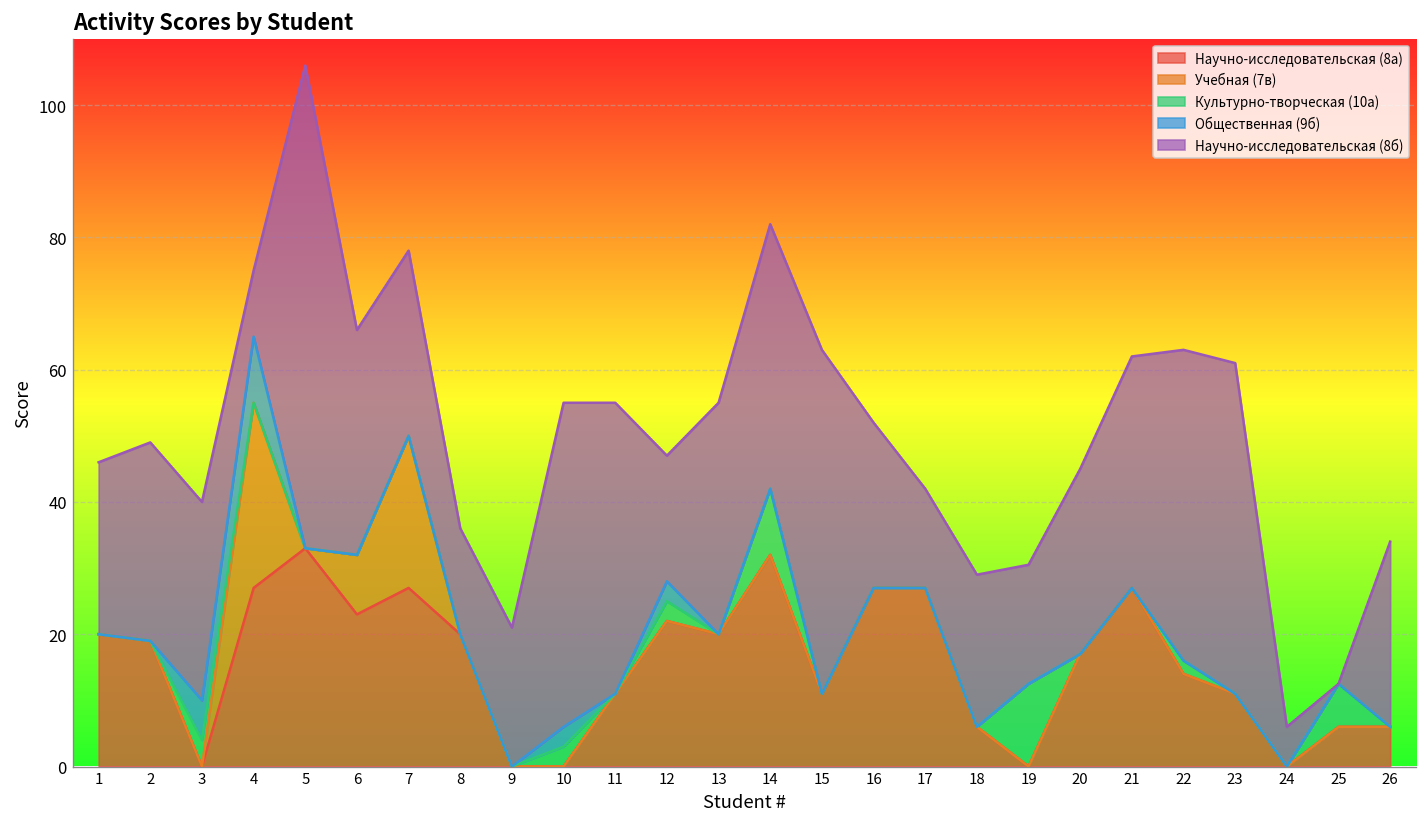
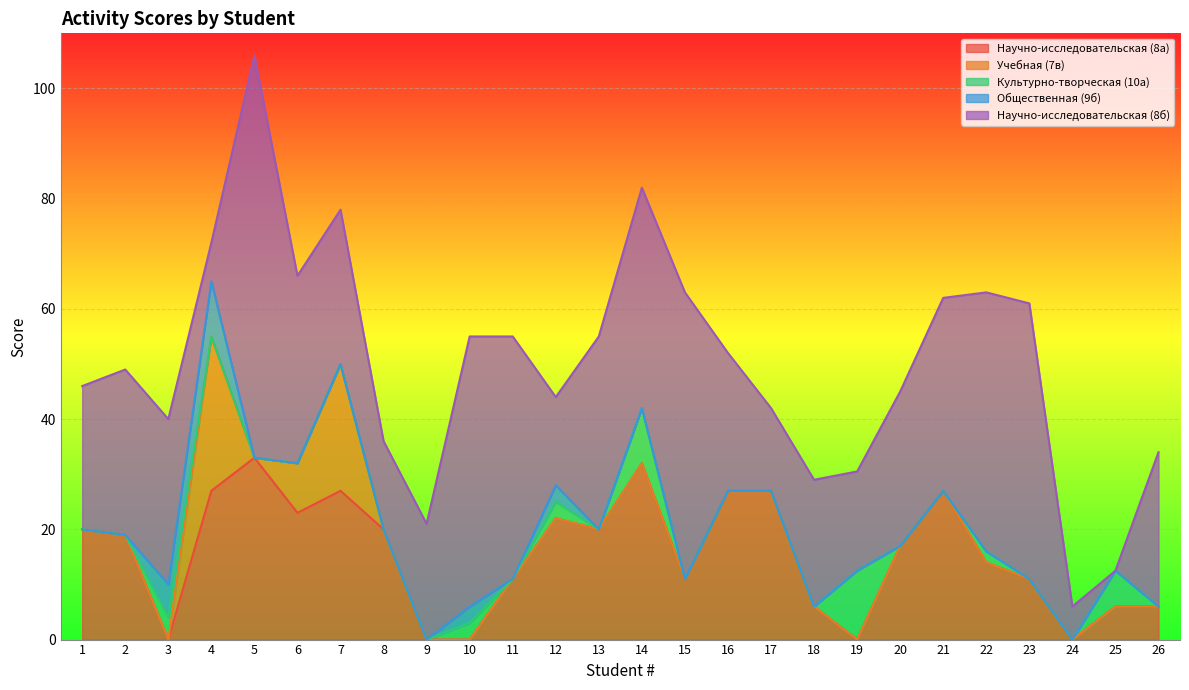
  {
    "Культурно-творческая (10а)": {
      "3": 4,
      "10": 3,
      "12": 3
    },
    "Общественная (9б)": {
      "3": 6,
      "4": 10,
      "10": 3,
      "12": 3
    },
    "Научно-исследовательская (8б)": {
      "1": 26,
      "2": 30,
      "3": 30,
-     "4": 10,
+     "4": 7,
      "5": 73,
      "6": 34,
      "7": 28,
      "8": 16,
      "9": 21,
      "10": 49,
      "11": 44,
-     "12": 19,
+     "12": 16,
      "13": 35,
      "14": 40,
      "15": 52,
      "16": 25,
      "17": 15,
      "18": 23,
      "19": 18,
      "20": 28,
      "21": 35,
      "22": 47,
      "23": 50,
      "24": 6,
      "26": 28
    }
  }
